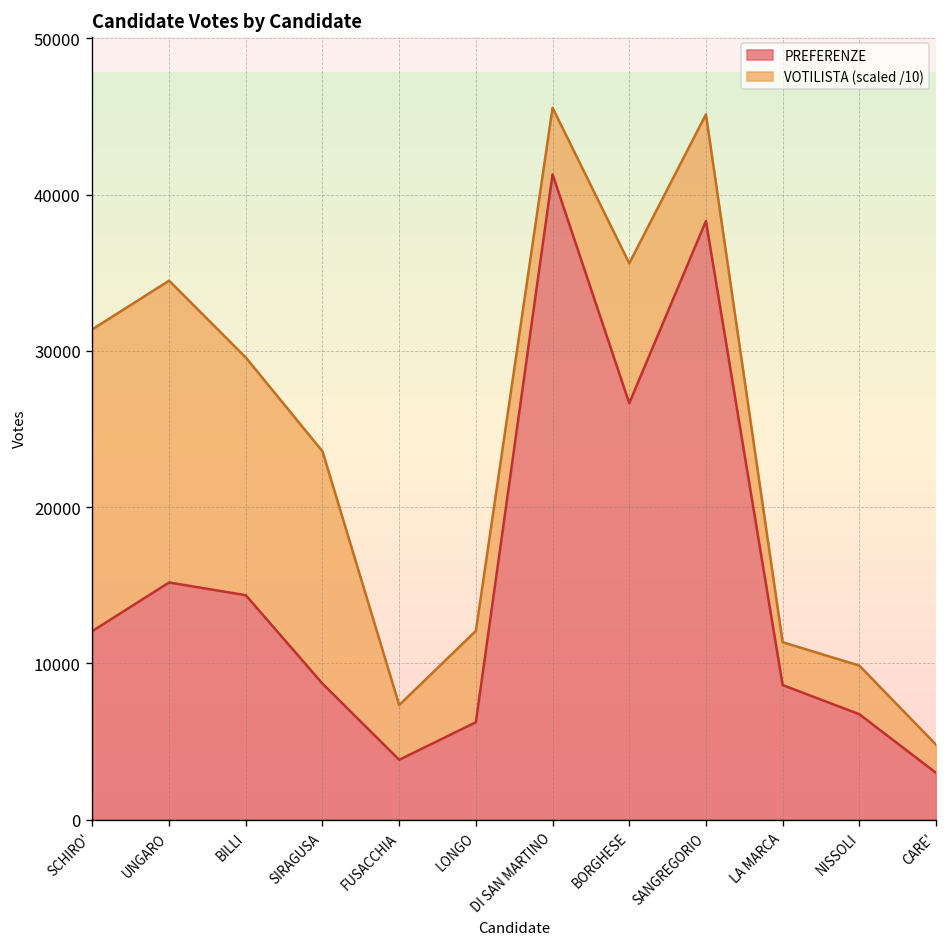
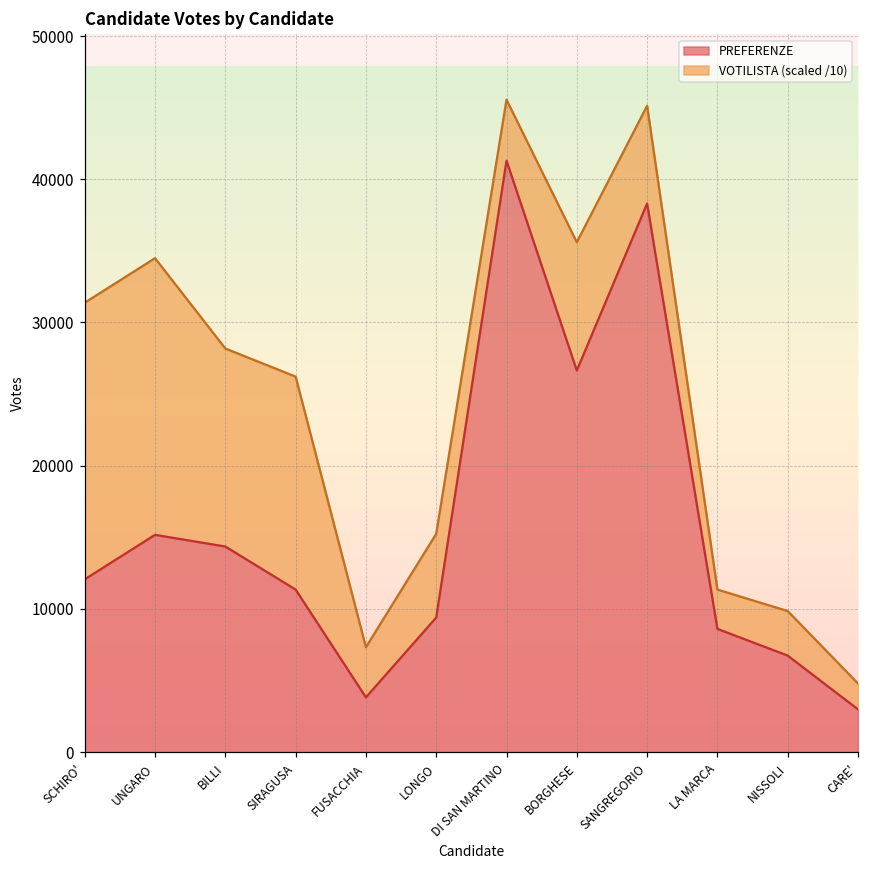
  {
    "PREFERENZE": {
      "SCHIRO'": 12100,
      "UNGARO": 15200,
      "BILLI": 14400,
-     "SIRAGUSA": 8700,
+     "SIRAGUSA": 11300,
      "FUSACCHIA": 3800,
-     "LONGO": 6200,
+     "LONGO": 9400,
      "DI SAN MARTINO": 41300,
      "BORGHESE": 26600,
      "SANGREGORIO": 38300,
      "LA MARCA": 8600,
      "NISSOLI": 6700,
      "CARE'": 3000
    },
    "VOTILISTA (scaled /10)": {
      "SCHIRO'": 19300,
      "UNGARO": 19300,
-     "BILLI": 15200,
+     "BILLI": 13800,
      "SIRAGUSA": 14900,
      "FUSACCHIA": 3500,
      "LONGO": 5800,
      "DI SAN MARTINO": 4300,
      "BORGHESE": 9000,
      "SANGREGORIO": 6800,
      "LA MARCA": 2700,
      "NISSOLI": 3100,
      "CARE'": 1800
    }
  }
